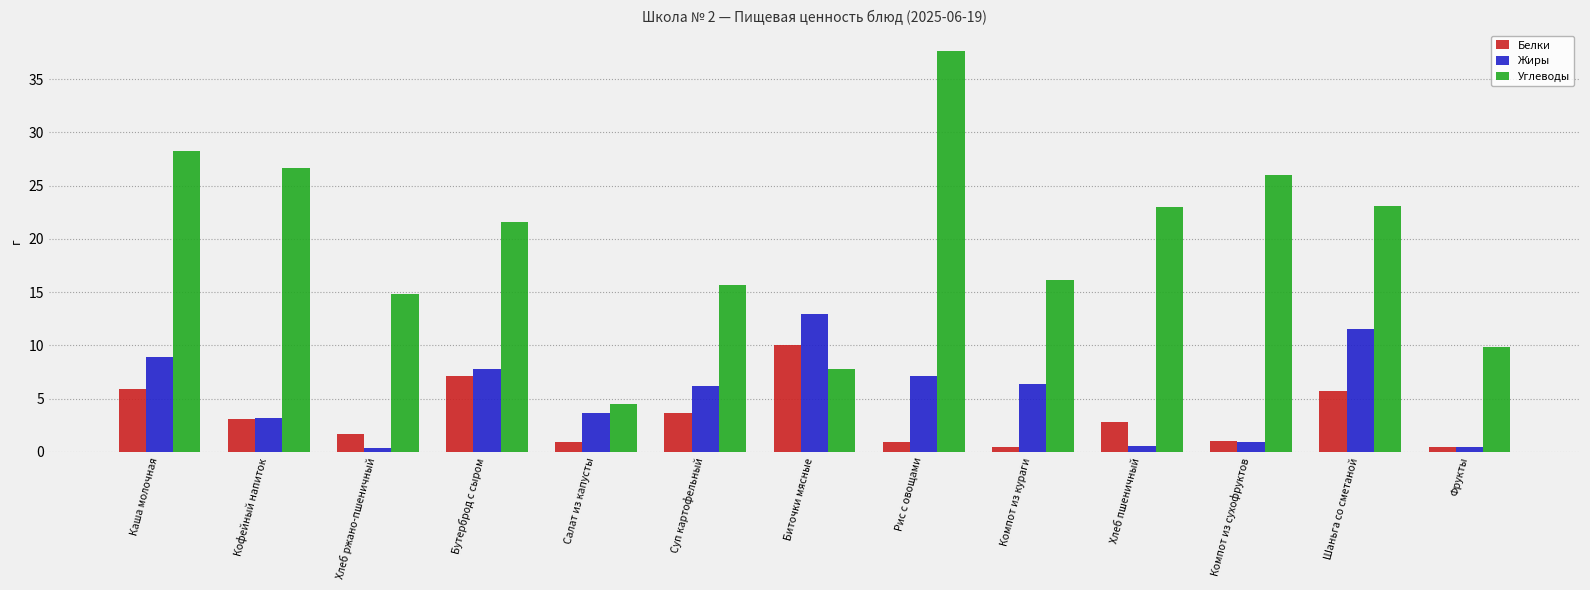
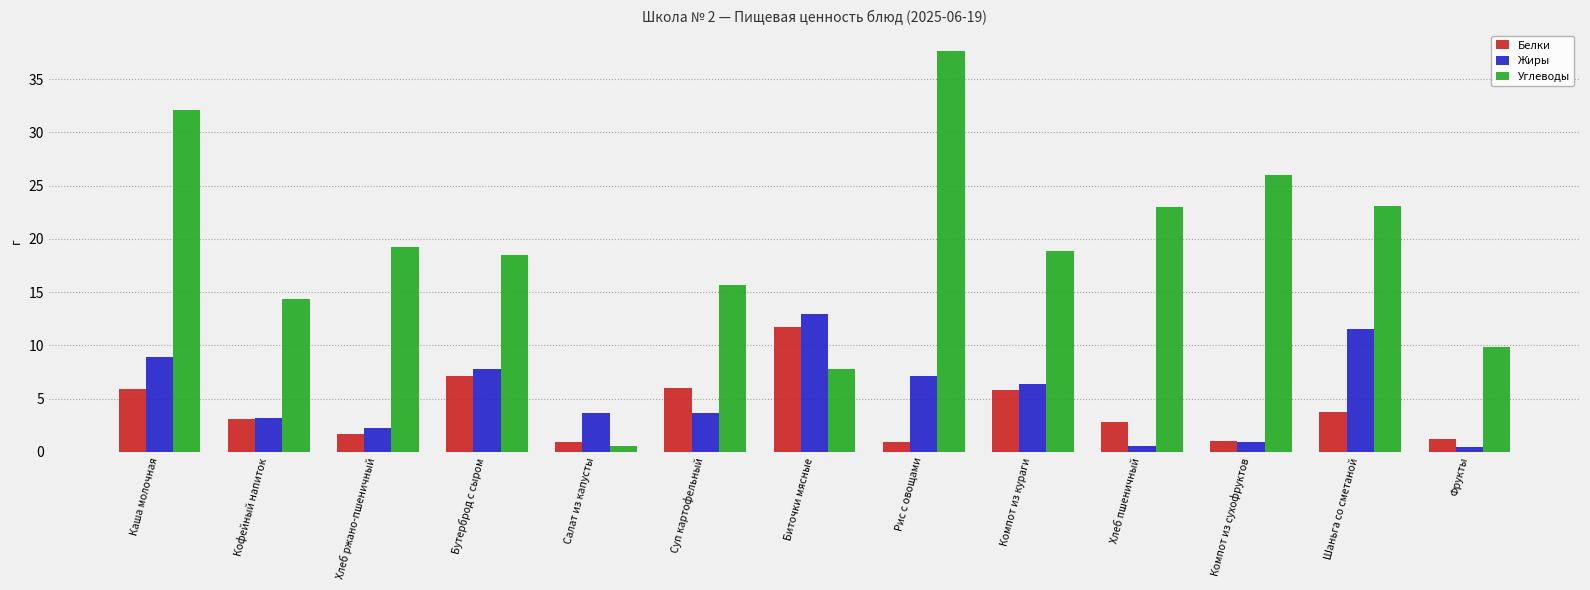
  {
    "Белки": {
      "Каша молочная": 5.9,
      "Кофейный напиток": 3.1,
      "Хлеб ржано-пшеничный": 1.7,
      "Бутерброд с сыром": 7.1,
      "Салат из капусты": 0.9,
-     "Суп картофельный": 3.6,
-     "Биточки мясные": 10.0,
+     "Суп картофельный": 6.0,
+     "Биточки мясные": 11.7,
      "Рис с овощами": 0.9,
-     "Компот из кураги": 0.4,
+     "Компот из кураги": 5.8,
      "Хлеб пшеничный": 2.8,
      "Компот из сухофруктов": 1.0,
-     "Шаньга со сметаной": 5.7,
-     "Фрукты": 0.4
+     "Шаньга со сметаной": 3.7,
+     "Фрукты": 1.2
    },
    "Жиры": {
      "Каша молочная": 8.9,
      "Кофейный напиток": 3.2,
-     "Хлеб ржано-пшеничный": 0.3,
+     "Хлеб ржано-пшеничный": 2.3,
      "Бутерброд с сыром": 7.8,
      "Салат из капусты": 3.6,
-     "Суп картофельный": 6.2,
+     "Суп картофельный": 3.6,
      "Биточки мясные": 13.0,
      "Рис с овощами": 7.1,
      "Компот из кураги": 6.4,
      "Хлеб пшеничный": 0.5,
      "Компот из сухофруктов": 0.9,
      "Шаньга со сметаной": 11.5,
      "Фрукты": 0.4
    },
    "Углеводы": {
-     "Каша молочная": 28.2,
-     "Кофейный напиток": 26.7,
-     "Хлеб ржано-пшеничный": 14.8,
-     "Бутерброд с сыром": 21.6,
-     "Салат из капусты": 4.5,
+     "Каша молочная": 32.2,
+     "Кофейный напиток": 14.4,
+     "Хлеб ржано-пшеничный": 19.3,
+     "Бутерброд с сыром": 18.5,
+     "Салат из капусты": 0.5,
      "Суп картофельный": 15.7,
      "Биточки мясные": 7.8,
      "Рис с овощами": 37.7,
-     "Компот из кураги": 16.1,
+     "Компот из кураги": 18.9,
      "Хлеб пшеничный": 23.0,
      "Компот из сухофруктов": 26.0,
      "Шаньга со сметаной": 23.1,
      "Фрукты": 9.8
    }
  }
